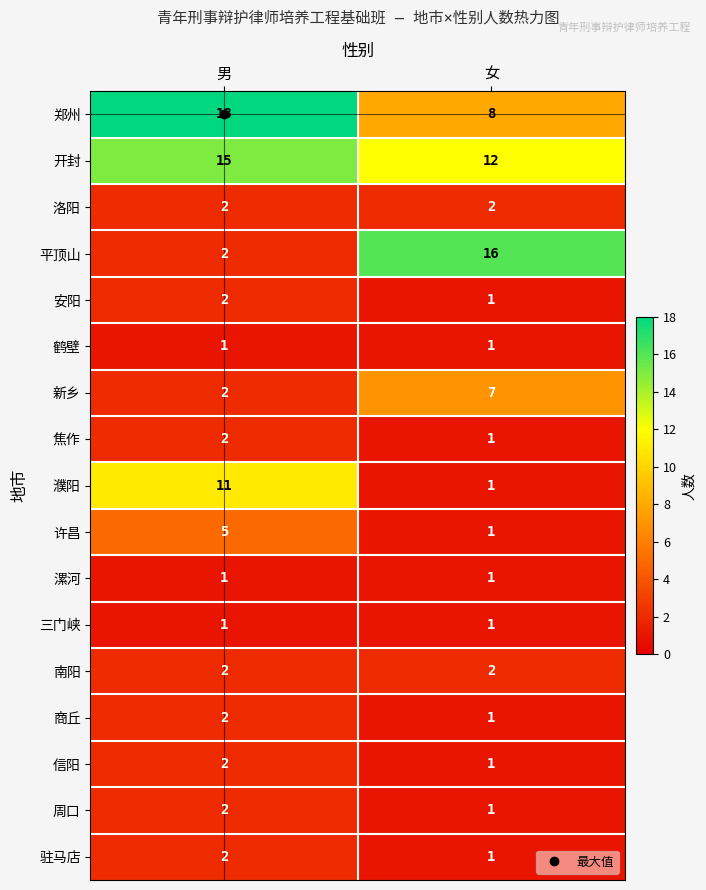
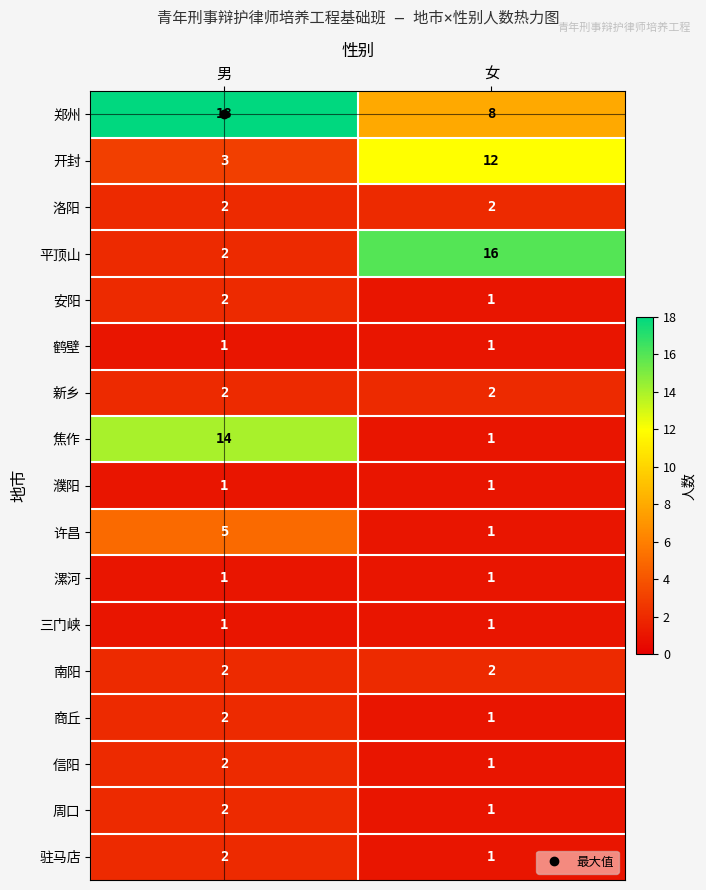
  {
    "郑州": {
      "女": 8
    },
    "开封": {
-     "男": 15,
+     "男": 3,
      "女": 12
    },
    "洛阳": {
      "男": 2,
      "女": 2
    },
    "平顶山": {
      "男": 2,
      "女": 16
    },
    "安阳": {
      "男": 2,
      "女": 1
    },
    "鹤壁": {
      "男": 1,
      "女": 1
    },
    "新乡": {
      "男": 2,
-     "女": 7
+     "女": 2
    },
    "焦作": {
-     "男": 2,
+     "男": 14,
      "女": 1
    },
    "濮阳": {
-     "男": 11,
+     "男": 1,
      "女": 1
    },
    "许昌": {
      "男": 5,
      "女": 1
    },
    "漯河": {
      "男": 1,
      "女": 1
    },
    "三门峡": {
      "男": 1,
      "女": 1
    },
    "南阳": {
      "男": 2,
      "女": 2
    },
    "商丘": {
      "男": 2,
      "女": 1
    },
    "信阳": {
      "男": 2,
      "女": 1
    },
    "周口": {
      "男": 2,
      "女": 1
    },
    "驻马店": {
      "男": 2,
      "女": 1
    }
  }
